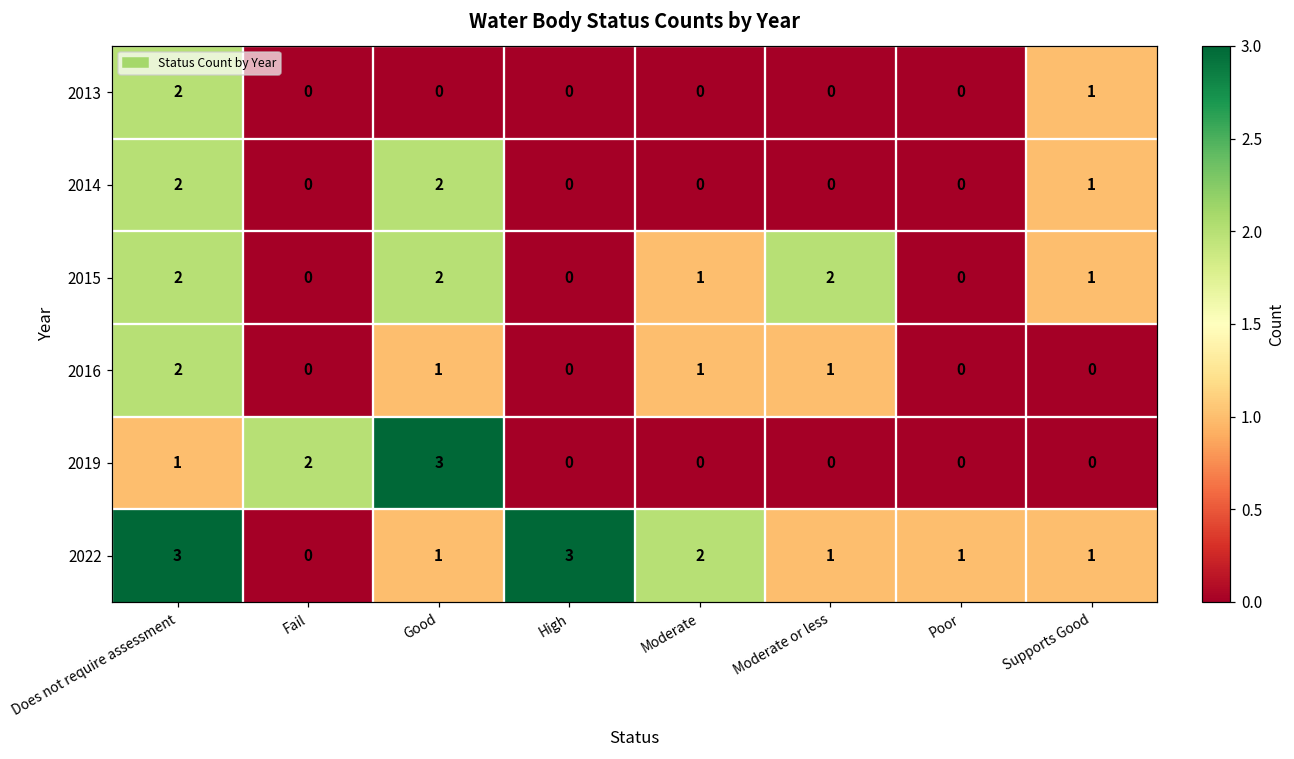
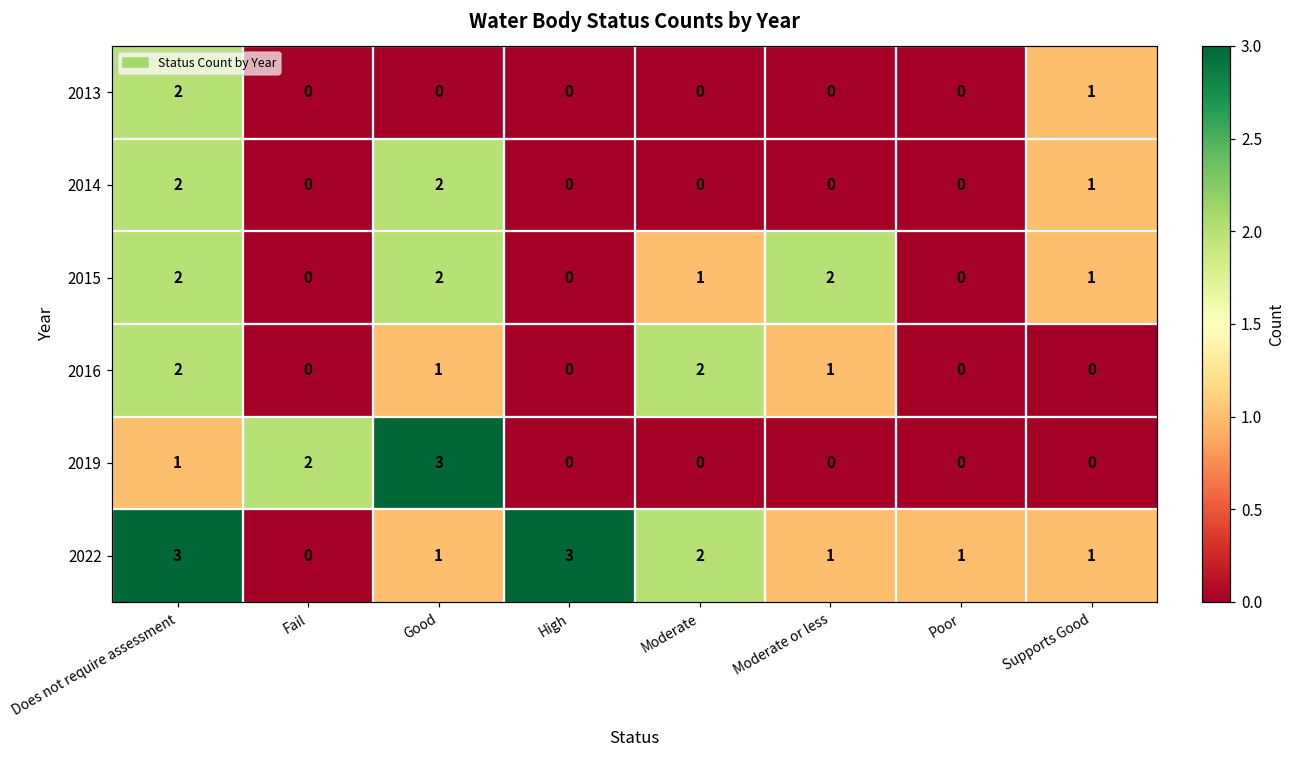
  {
    "2013": {
      "Does not require assessment": 2,
      "Fail": 0,
      "Good": 0,
      "High": 0,
      "Moderate": 0,
      "Moderate or less": 0,
      "Poor": 0,
      "Supports Good": 1
    },
    "2014": {
      "Does not require assessment": 2,
      "Fail": 0,
      "Good": 2,
      "High": 0,
      "Moderate": 0,
      "Moderate or less": 0,
      "Poor": 0,
      "Supports Good": 1
    },
    "2015": {
      "Does not require assessment": 2,
      "Fail": 0,
      "Good": 2,
      "High": 0,
      "Moderate": 1,
      "Moderate or less": 2,
      "Poor": 0,
      "Supports Good": 1
    },
    "2016": {
      "Does not require assessment": 2,
      "Fail": 0,
      "Good": 1,
      "High": 0,
-     "Moderate": 1,
+     "Moderate": 2,
      "Moderate or less": 1,
      "Poor": 0,
      "Supports Good": 0
    },
    "2019": {
      "Does not require assessment": 1,
      "Fail": 2,
      "Good": 3,
      "High": 0,
      "Moderate": 0,
      "Moderate or less": 0,
      "Poor": 0,
      "Supports Good": 0
    },
    "2022": {
      "Does not require assessment": 3,
      "Fail": 0,
      "Good": 1,
      "High": 3,
      "Moderate": 2,
      "Moderate or less": 1,
      "Poor": 1,
      "Supports Good": 1
    }
  }
